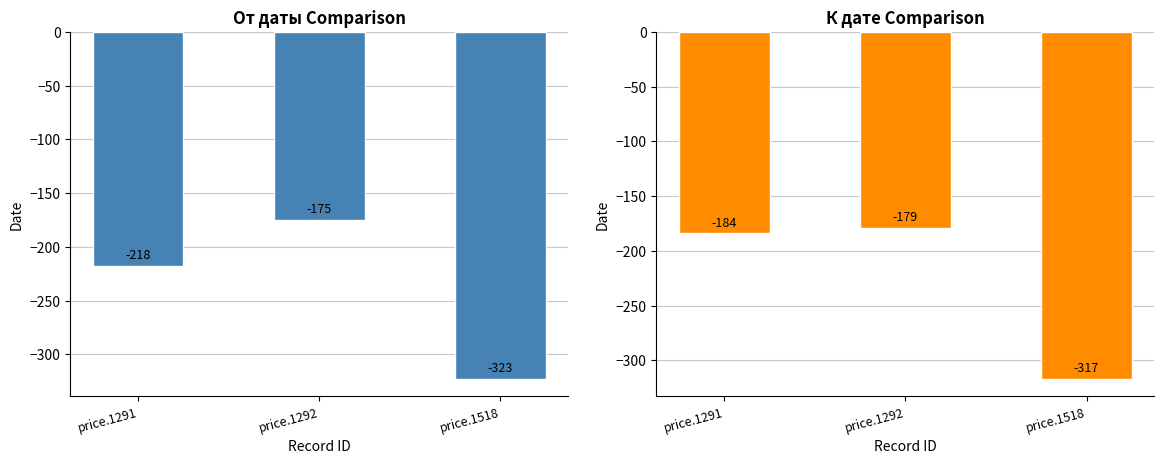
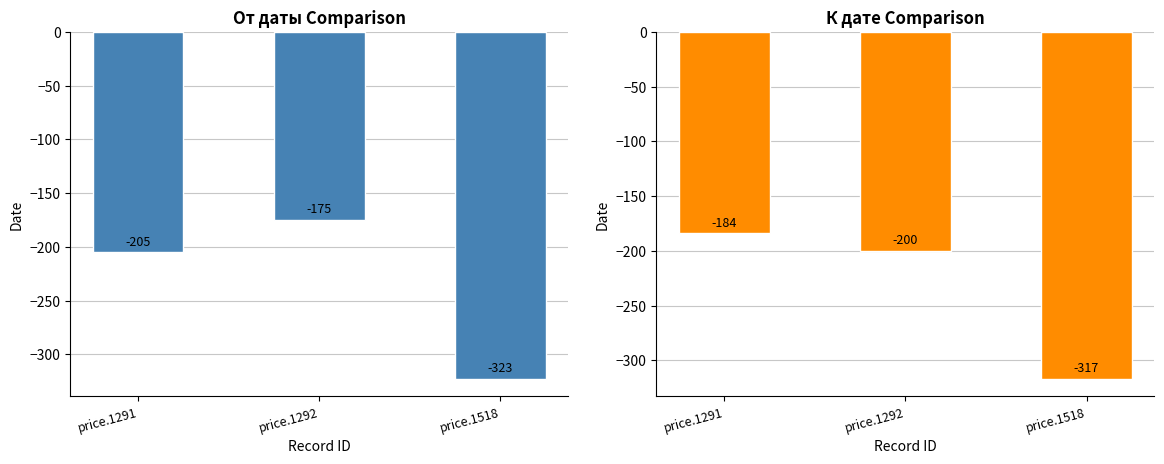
  {
    "От даты Comparison": {
-     "price.1291": -218,
+     "price.1291": -205,
      "price.1292": -175,
      "price.1518": -323
    },
    "К дате Comparison": {
      "price.1291": -184,
-     "price.1292": -179,
+     "price.1292": -200,
      "price.1518": -317
    }
  }
